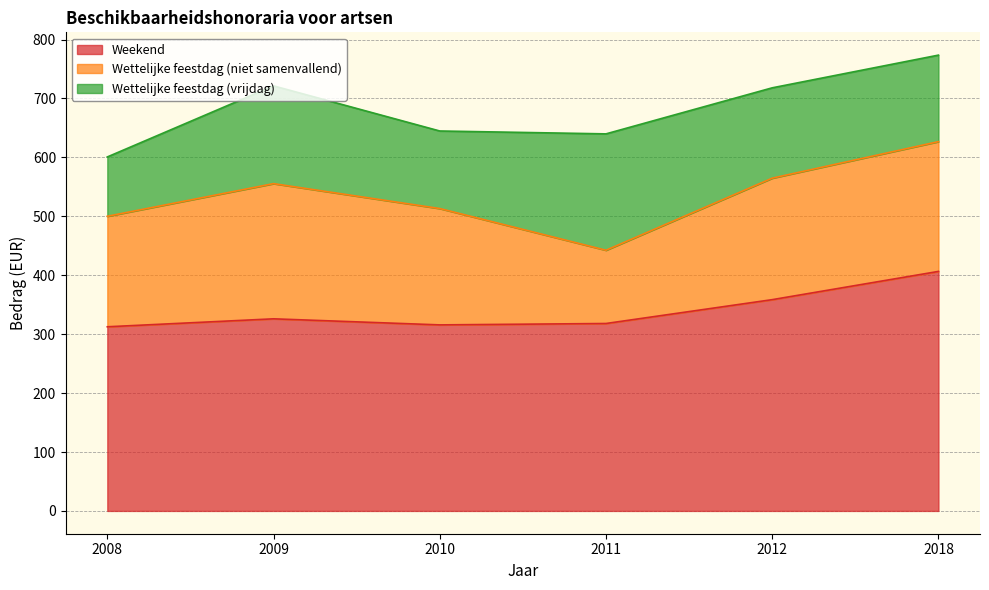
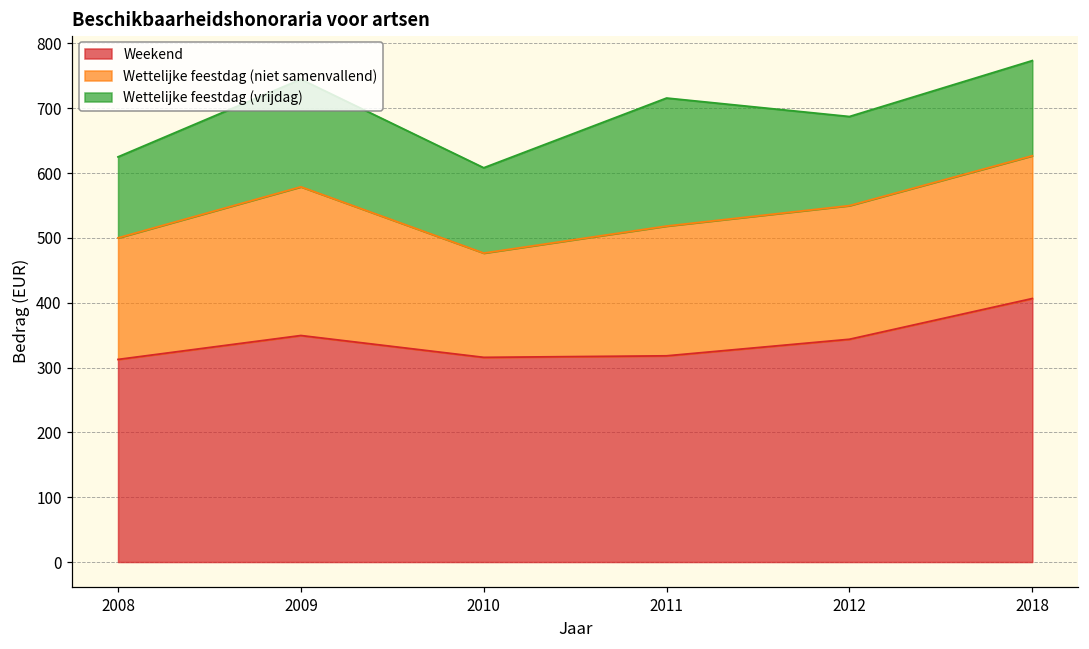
  {
    "Weekend": {
      "2008": 310,
-     "2009": 330,
+     "2009": 350,
      "2010": 320,
      "2011": 320,
-     "2012": 360,
+     "2012": 340,
      "2018": 410
    },
    "Wettelijke feestdag (niet samenvallend)": {
      "2008": 190,
      "2009": 230,
-     "2010": 200,
-     "2011": 120,
+     "2010": 160,
+     "2011": 200,
      "2012": 210,
      "2018": 220
    },
    "Wettelijke feestdag (vrijdag)": {
-     "2008": 100,
+     "2008": 130,
      "2010": 130,
      "2011": 200,
-     "2012": 150,
+     "2012": 140,
      "2018": 150
    }
  }
